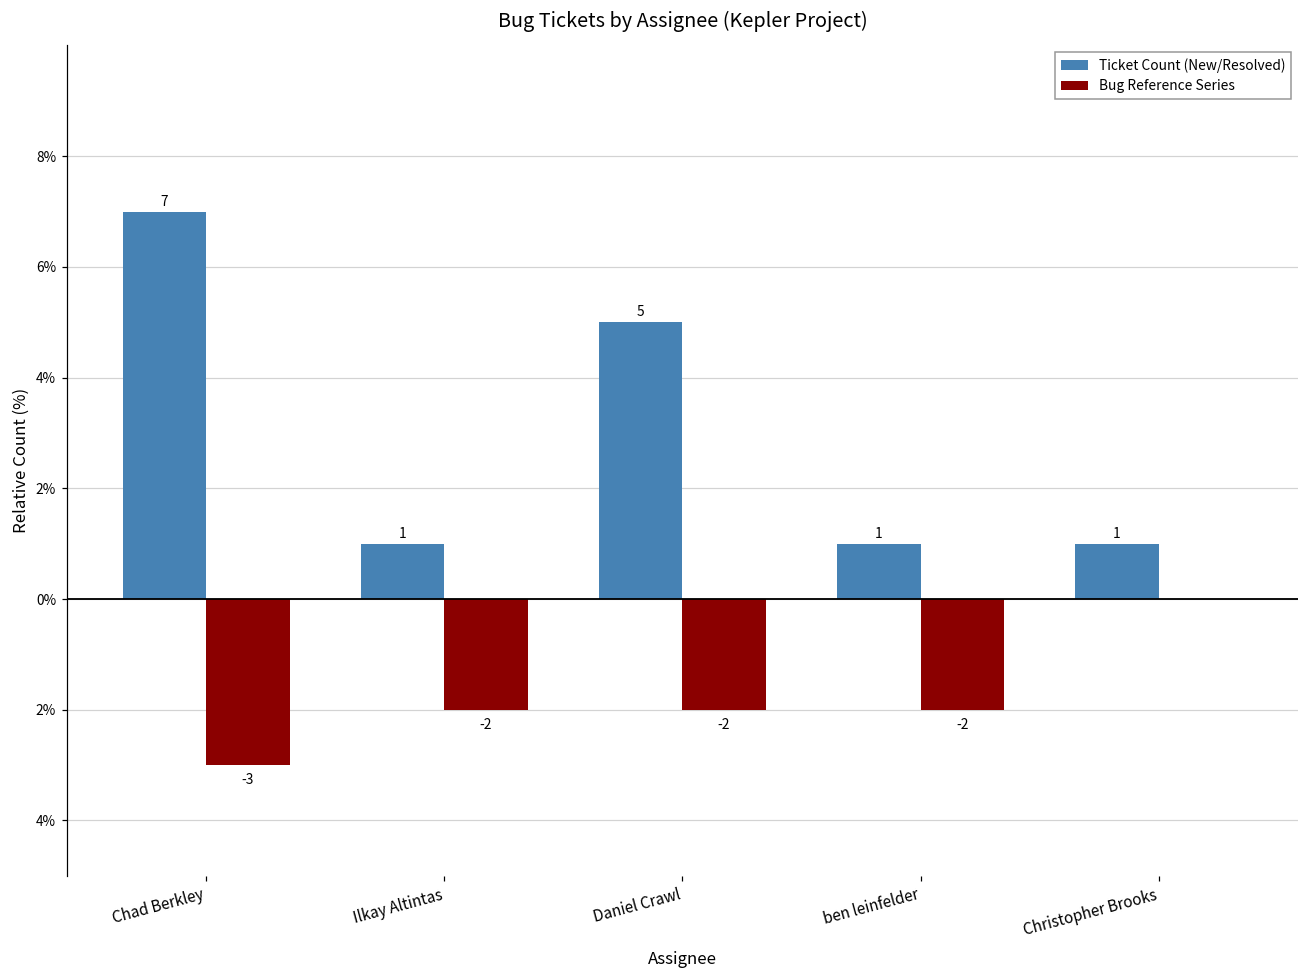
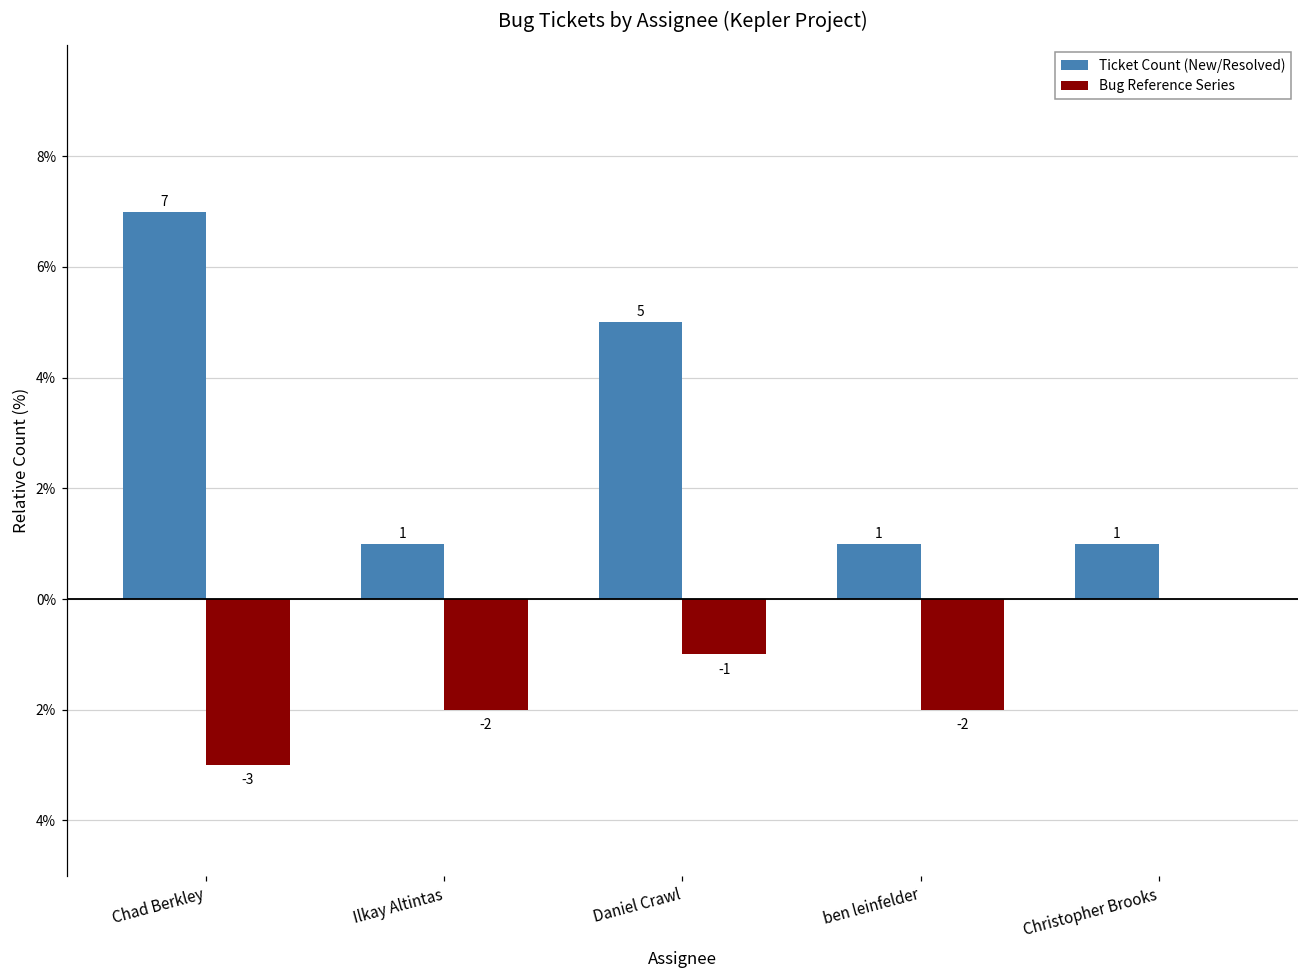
  {
    "Ticket Count (New/Resolved)": {
      "Chad Berkley": 7,
      "Ilkay Altintas": 1,
      "Daniel Crawl": 5,
      "ben leinfelder": 1,
      "Christopher Brooks": 1
    },
    "Bug Reference Series": {
      "Chad Berkley": -3,
      "Ilkay Altintas": -2,
-     "Daniel Crawl": -2,
+     "Daniel Crawl": -1,
      "ben leinfelder": -2
    }
  }
